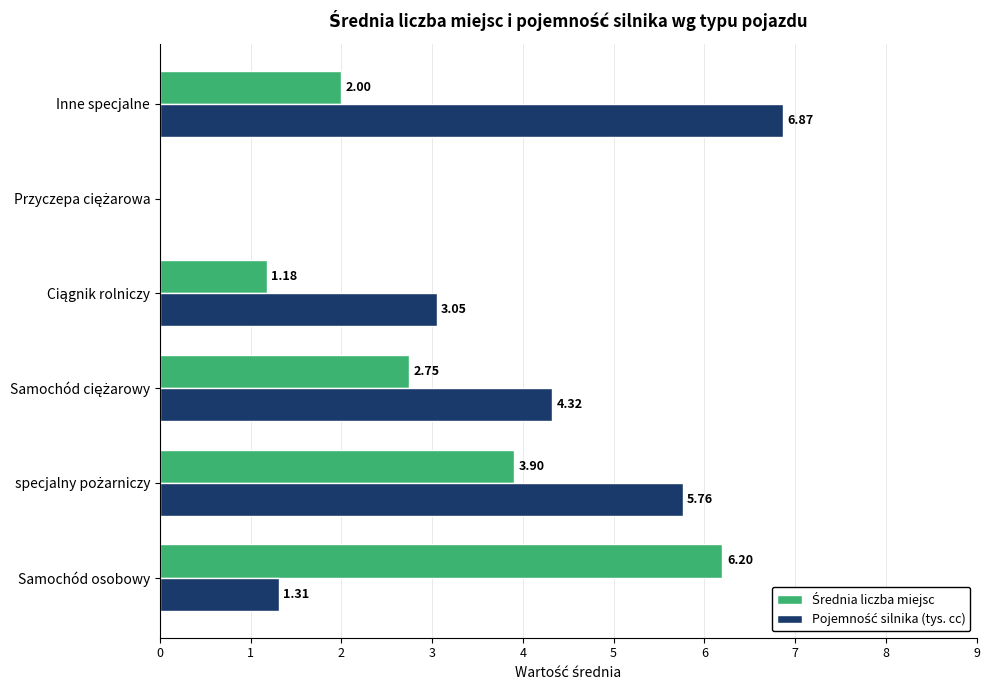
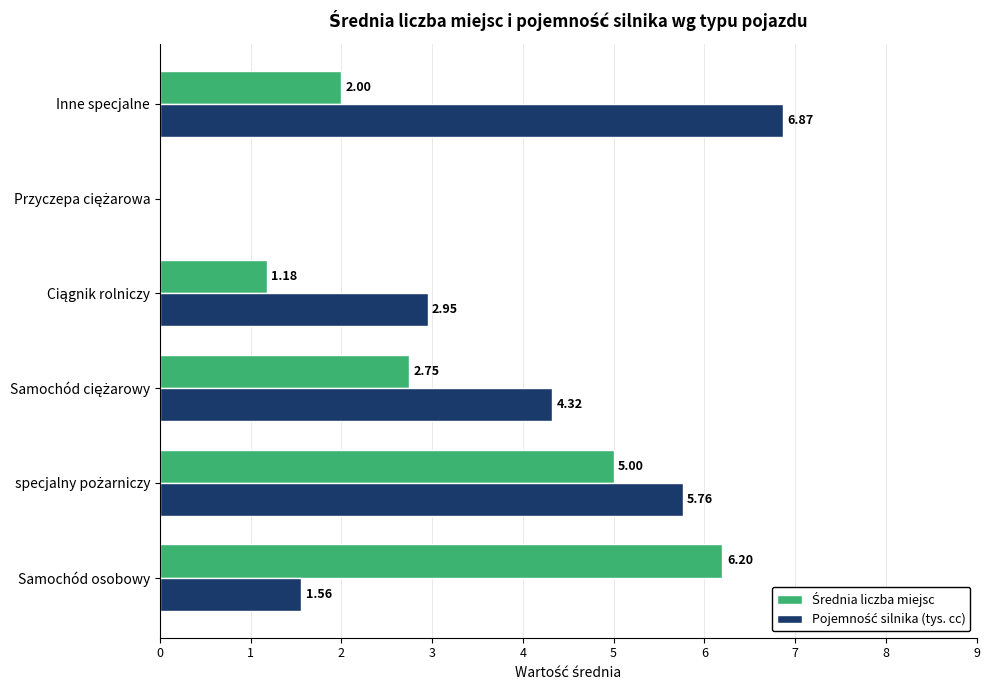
  {
    "Średnia liczba miejsc": {
      "Inne specjalne": 2.00,
      "Ciągnik rolniczy": 1.18,
      "Samochód ciężarowy": 2.75,
-     "specjalny pożarniczy": 3.90,
+     "specjalny pożarniczy": 5.00,
      "Samochód osobowy": 6.20
    },
    "Pojemność silnika (tys. cc)": {
      "Inne specjalne": 6.87,
-     "Ciągnik rolniczy": 3.05,
+     "Ciągnik rolniczy": 2.95,
      "Samochód ciężarowy": 4.32,
      "specjalny pożarniczy": 5.76,
-     "Samochód osobowy": 1.31
+     "Samochód osobowy": 1.56
    }
  }
